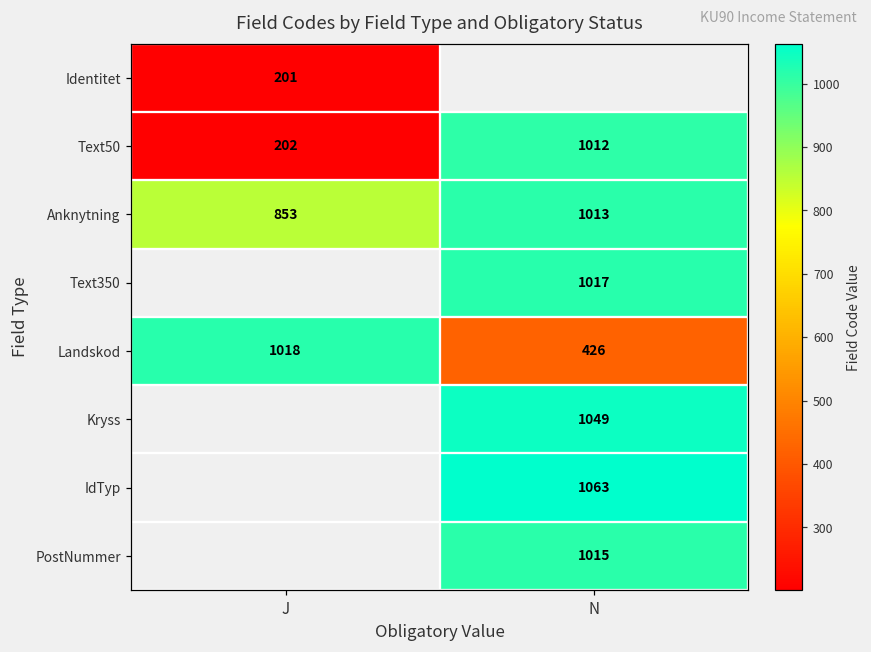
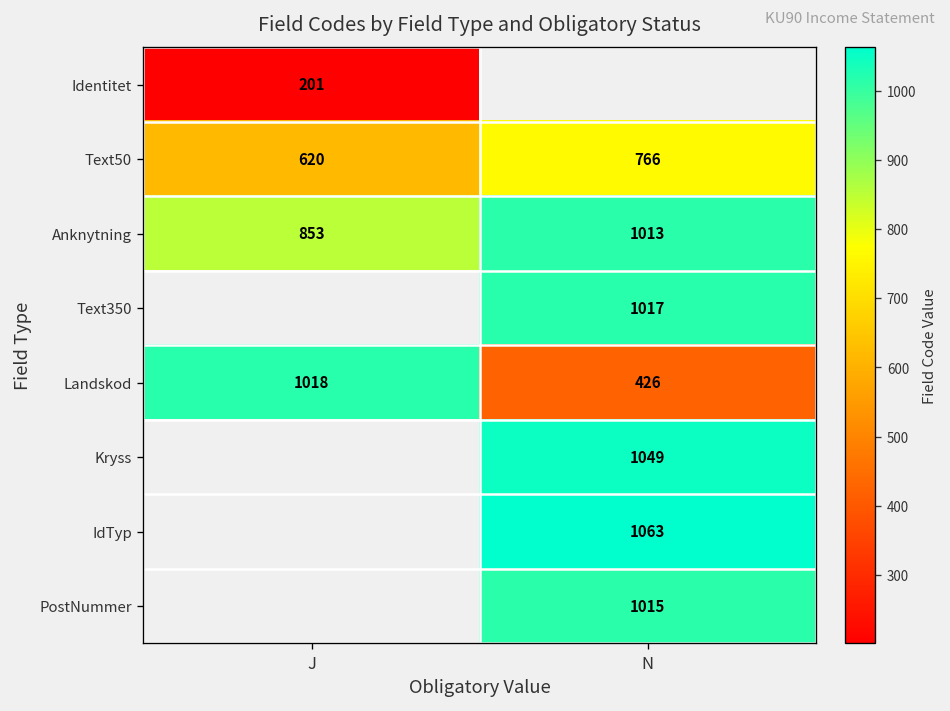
  {
    "Identitet": {
      "J": 201
    },
    "Text50": {
-     "J": 202,
-     "N": 1012
+     "J": 620,
+     "N": 766
    },
    "Anknytning": {
      "J": 853,
      "N": 1013
    },
    "Text350": {
      "N": 1017
    },
    "Landskod": {
      "J": 1018,
      "N": 426
    },
    "Kryss": {
      "N": 1049
    },
    "IdTyp": {
      "N": 1063
    },
    "PostNummer": {
      "N": 1015
    }
  }
